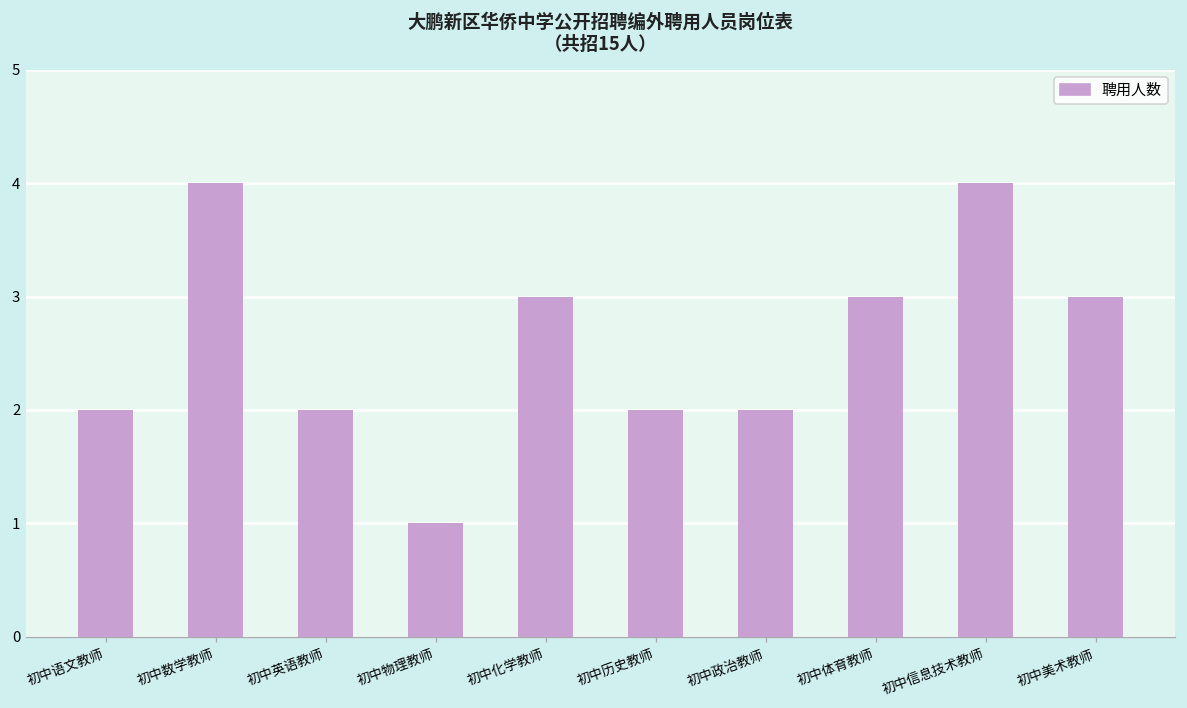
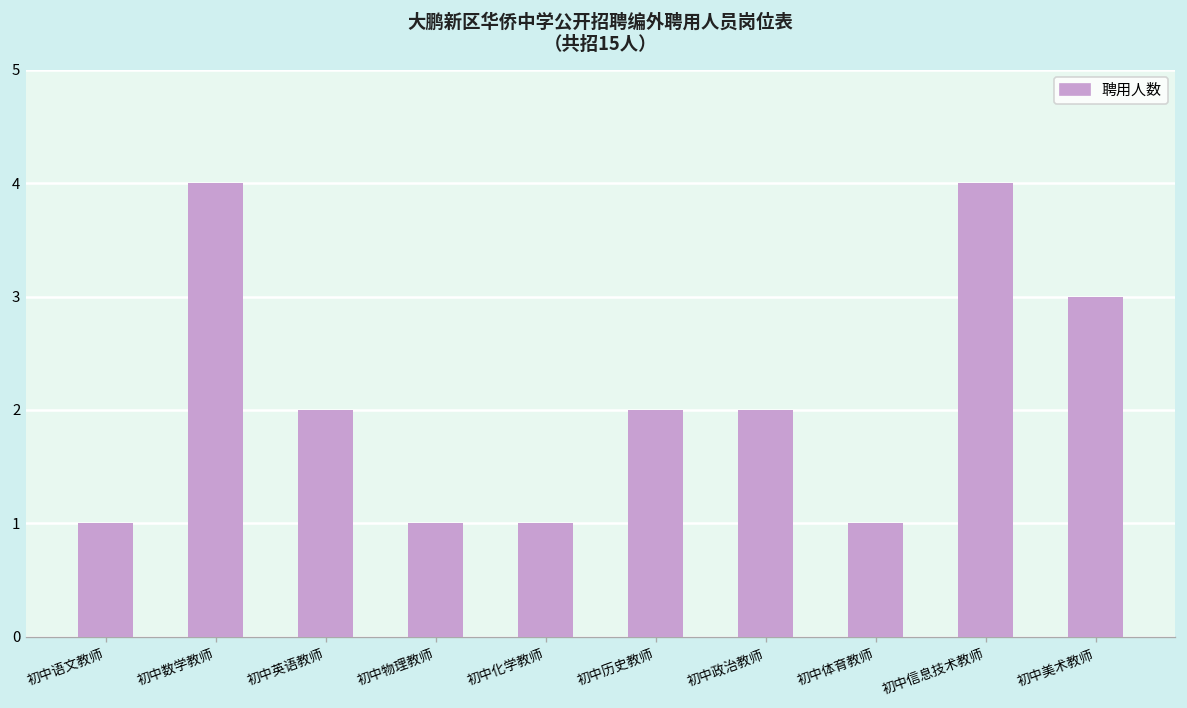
  {
-   "初中语文教师": 2,
+   "初中语文教师": 1,
    "初中数学教师": 4,
    "初中英语教师": 2,
    "初中物理教师": 1,
-   "初中化学教师": 3,
+   "初中化学教师": 1,
    "初中历史教师": 2,
    "初中政治教师": 2,
-   "初中体育教师": 3,
+   "初中体育教师": 1,
    "初中信息技术教师": 4,
    "初中美术教师": 3
  }
